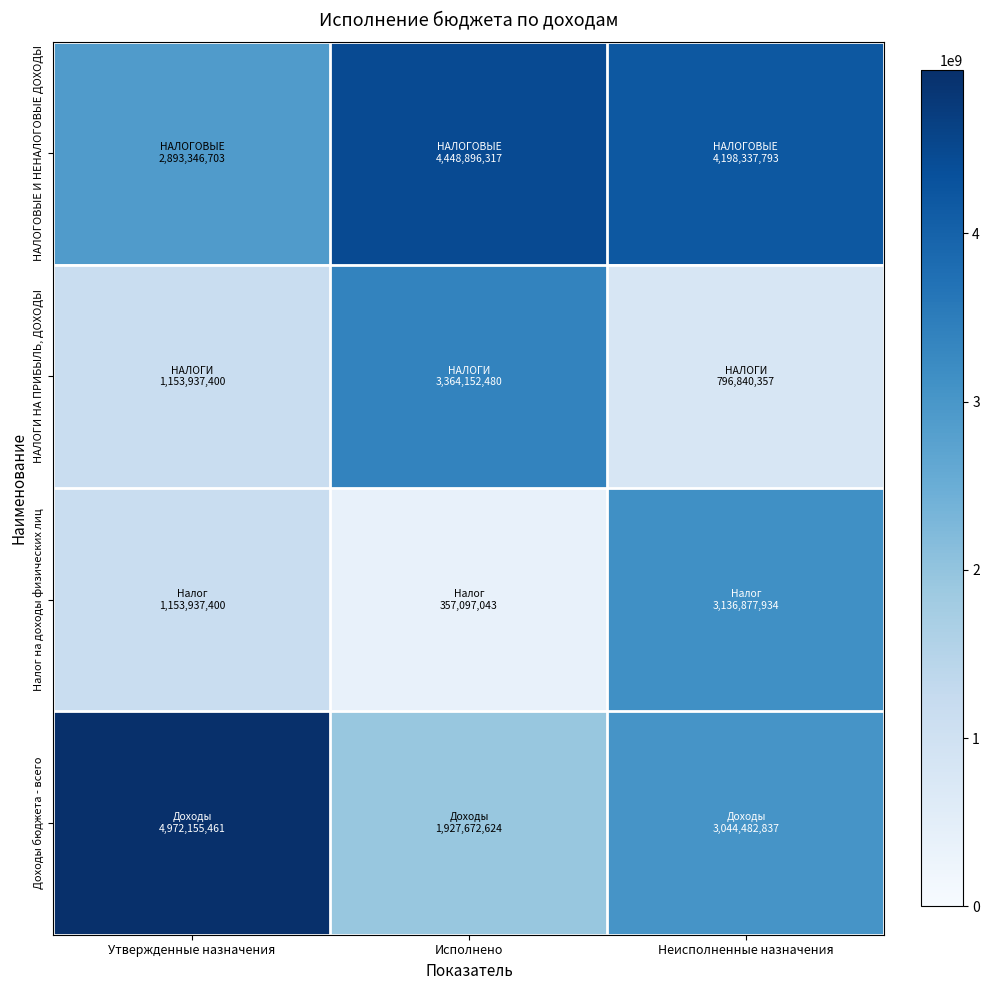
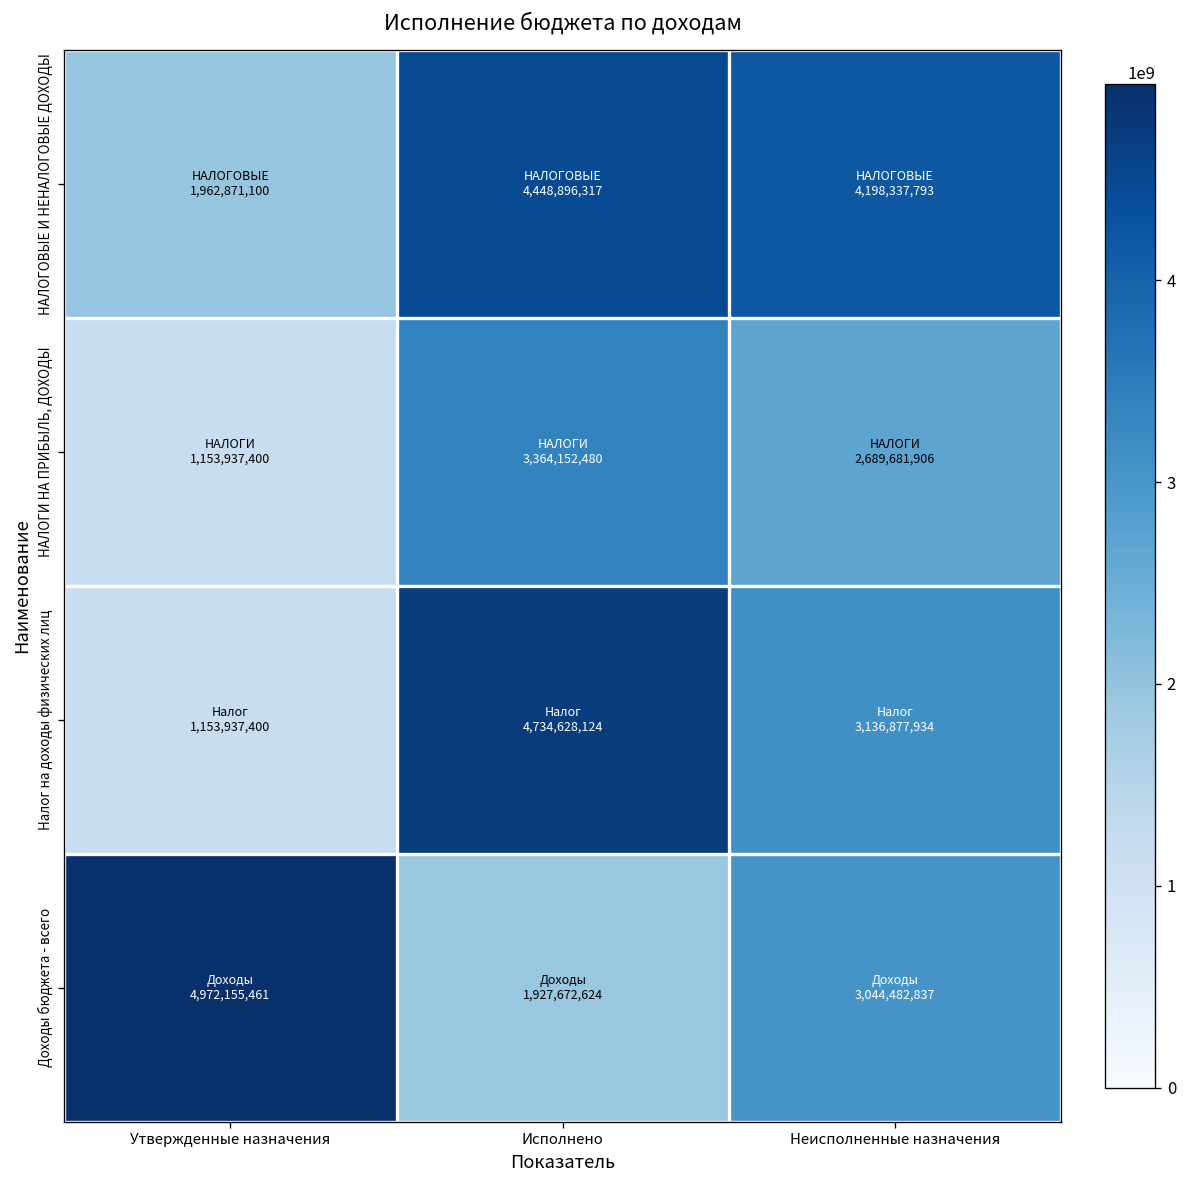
  {
    "НАЛОГОВЫЕ И НЕНАЛОГОВЫЕ ДОХОДЫ": {
-     "Утвержденные назначения": "2,893,346,703",
+     "Утвержденные назначения": "1,962,871,100",
      "Исполнено": "4,448,896,317",
      "Неисполненные назначения": "4,198,337,793"
    },
    "НАЛОГИ НА ПРИБЫЛЬ, ДОХОДЫ": {
      "Утвержденные назначения": "1,153,937,400",
      "Исполнено": "3,364,152,480",
-     "Неисполненные назначения": "796,840,357"
+     "Неисполненные назначения": "2,689,681,906"
    },
    "Налог на доходы физических лиц": {
      "Утвержденные назначения": "1,153,937,400",
-     "Исполнено": "357,097,043",
+     "Исполнено": "4,734,628,124",
      "Неисполненные назначения": "3,136,877,934"
    },
    "Доходы бюджета - всего": {
      "Утвержденные назначения": "4,972,155,461",
      "Исполнено": "1,927,672,624",
      "Неисполненные назначения": "3,044,482,837"
    }
  }
